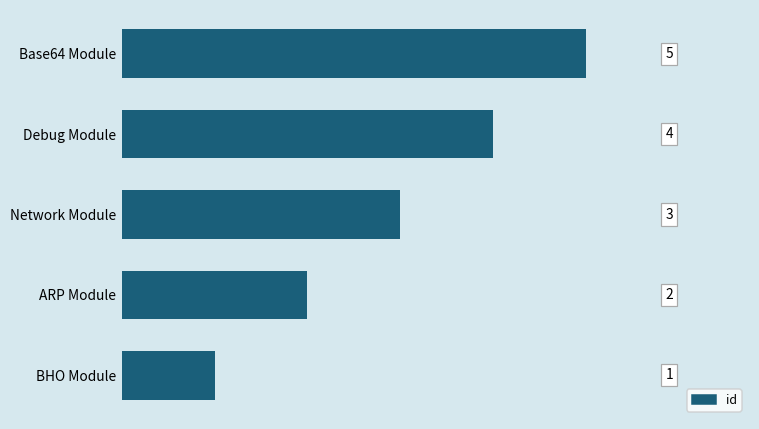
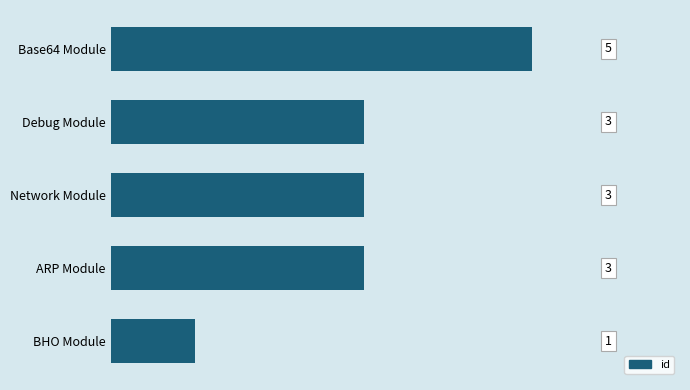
  {
-   "Debug Module": 4,
-   "ARP Module": 2
+   "Debug Module": 3,
+   "ARP Module": 3
  }
